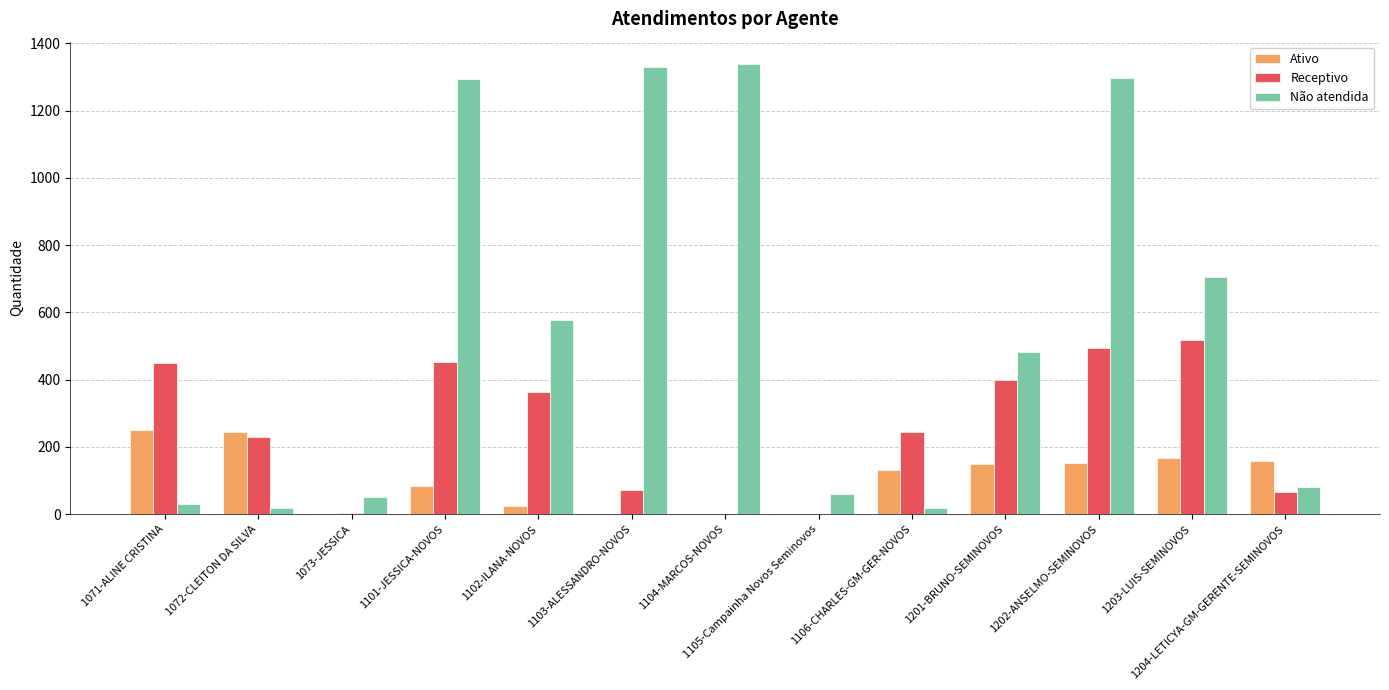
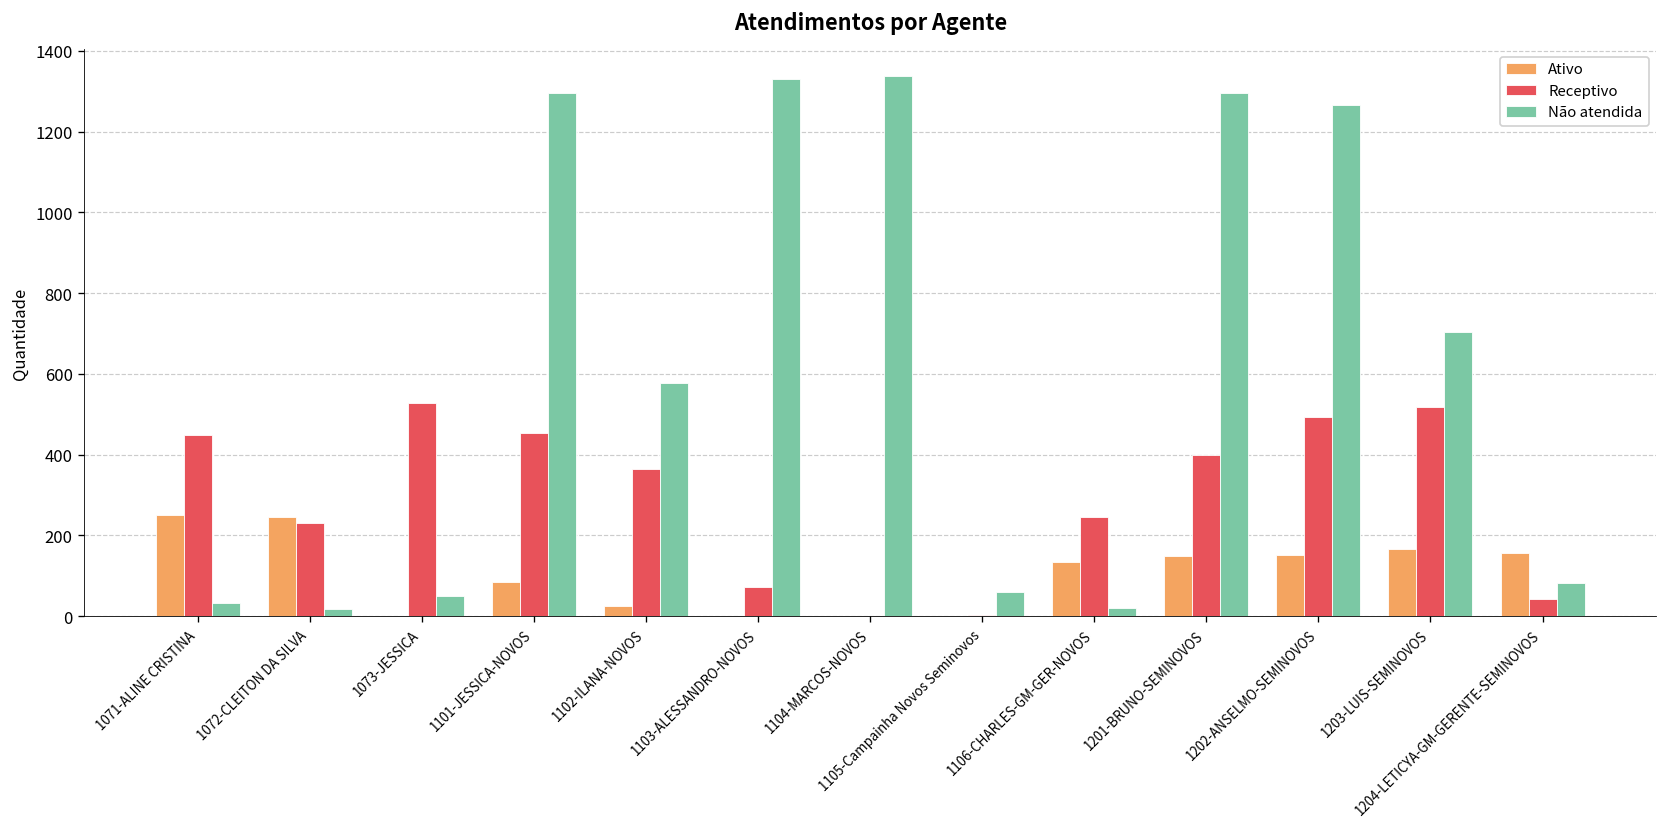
  {
    "Ativo": {
      "1071-ALINE CRISTINA": 250,
      "1072-CLEITON DA SILVA": 250,
      "1073-JESSICA": 0,
      "1101-JESSICA-NOVOS": 90,
      "1102-ILANA-NOVOS": 30,
      "1103-ALESSANDRO-NOVOS": 0,
      "1104-MARCOS-NOVOS": 0,
      "1105-Campainha Novos Seminovos": 0,
      "1106-CHARLES-GM-GER-NOVOS": 130,
      "1201-BRUNO-SEMINOVOS": 150,
      "1202-ANSELMO-SEMINOVOS": 150,
      "1203-LUIS-SEMINOVOS": 170,
      "1204-LETICYA-GM-GERENTE-SEMINOVOS": 160
    },
    "Receptivo": {
      "1071-ALINE CRISTINA": 450,
      "1072-CLEITON DA SILVA": 230,
-     "1073-JESSICA": 10,
+     "1073-JESSICA": 530,
      "1101-JESSICA-NOVOS": 450,
      "1102-ILANA-NOVOS": 360,
      "1103-ALESSANDRO-NOVOS": 70,
      "1104-MARCOS-NOVOS": 0,
      "1106-CHARLES-GM-GER-NOVOS": 250,
      "1201-BRUNO-SEMINOVOS": 400,
      "1202-ANSELMO-SEMINOVOS": 490,
      "1203-LUIS-SEMINOVOS": 520,
-     "1204-LETICYA-GM-GERENTE-SEMINOVOS": 70
+     "1204-LETICYA-GM-GERENTE-SEMINOVOS": 40
    },
    "Não atendida": {
      "1071-ALINE CRISTINA": 30,
      "1072-CLEITON DA SILVA": 20,
      "1073-JESSICA": 50,
      "1101-JESSICA-NOVOS": 1300,
      "1102-ILANA-NOVOS": 580,
      "1103-ALESSANDRO-NOVOS": 1330,
      "1104-MARCOS-NOVOS": 1340,
      "1105-Campainha Novos Seminovos": 60,
      "1106-CHARLES-GM-GER-NOVOS": 20,
-     "1201-BRUNO-SEMINOVOS": 480,
-     "1202-ANSELMO-SEMINOVOS": 1300,
+     "1201-BRUNO-SEMINOVOS": 1300,
+     "1202-ANSELMO-SEMINOVOS": 1270,
      "1203-LUIS-SEMINOVOS": 710,
      "1204-LETICYA-GM-GERENTE-SEMINOVOS": 80
    }
  }
